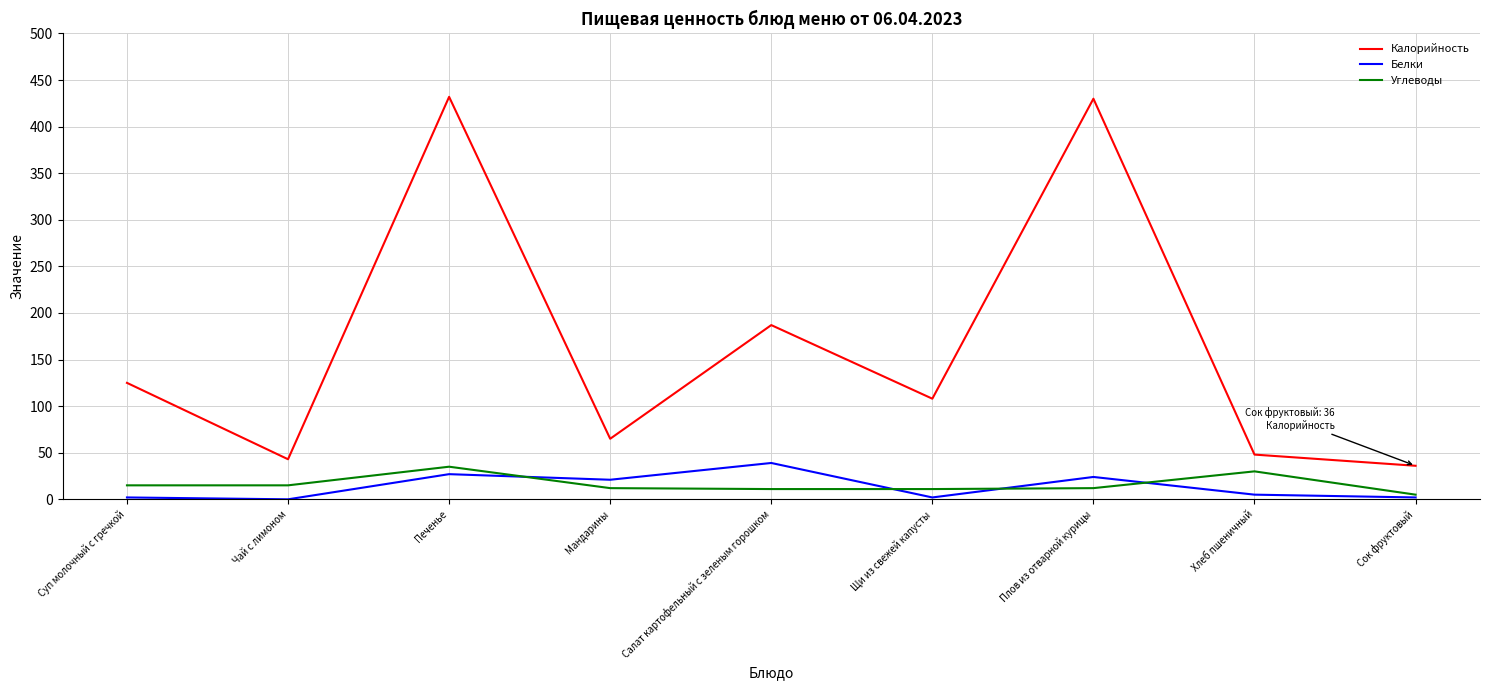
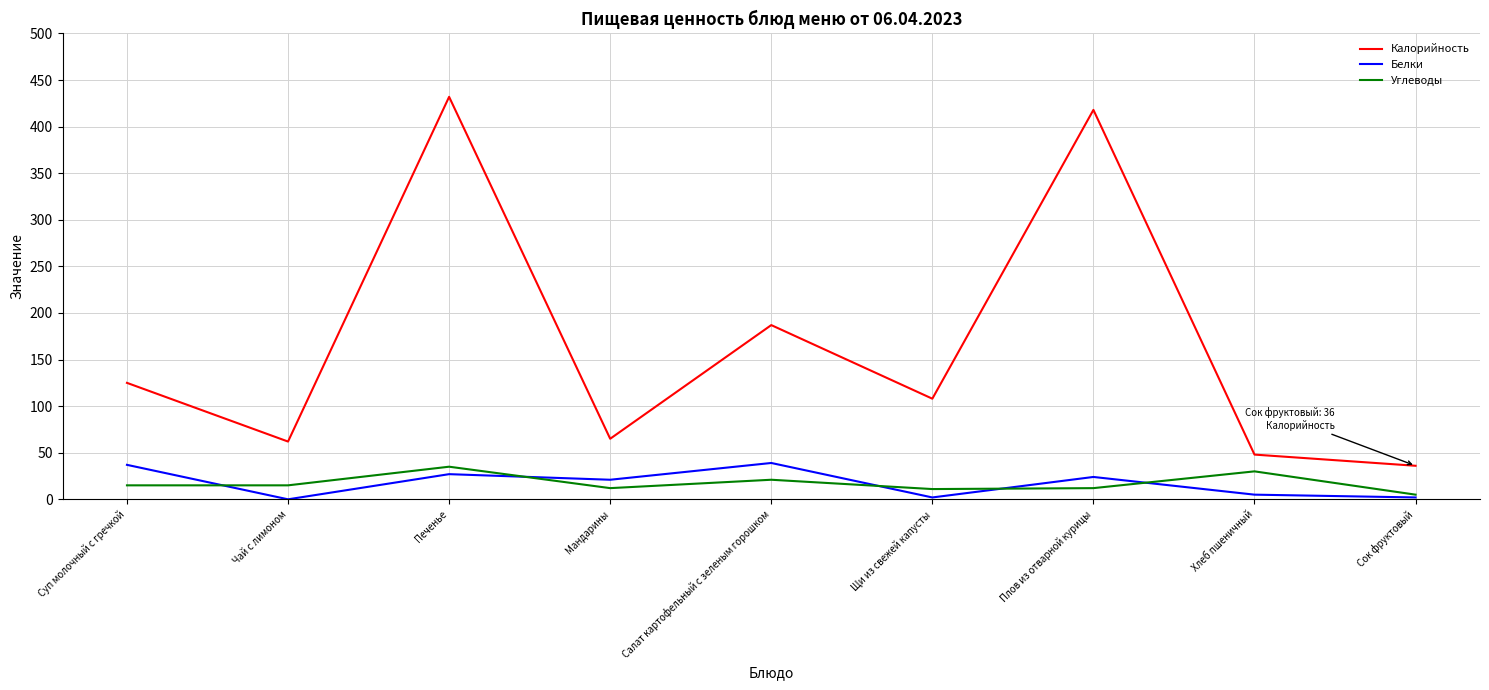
  {
    "Калорийность": {
      "Суп молочный с гречкой": 130,
-     "Чай с лимоном": 40,
+     "Чай с лимоном": 60,
      "Печенье": 430,
      "Мандарины": 70,
      "Салат картофельный с зеленым горошком": 190,
      "Щи из свежей капусты": 110,
-     "Плов из отварной курицы": 430,
+     "Плов из отварной курицы": 420,
      "Сок фруктовый": 40
    },
    "Белки": {
-     "Суп молочный с гречкой": 0,
+     "Суп молочный с гречкой": 40,
      "Чай с лимоном": 0,
      "Печенье": 30,
      "Мандарины": 20,
      "Салат картофельный с зеленым горошком": 40,
      "Щи из свежей капусты": 0,
      "Плов из отварной курицы": 20,
      "Хлеб пшеничный": 10,
      "Сок фруктовый": 0
    },
    "Углеводы": {
      "Суп молочный с гречкой": 20,
      "Чай с лимоном": 20,
      "Печенье": 40,
      "Мандарины": 10,
-     "Салат картофельный с зеленым горошком": 10,
+     "Салат картофельный с зеленым горошком": 20,
      "Щи из свежей капусты": 10,
      "Плов из отварной курицы": 10,
      "Хлеб пшеничный": 30,
      "Сок фруктовый": 10
    }
  }
